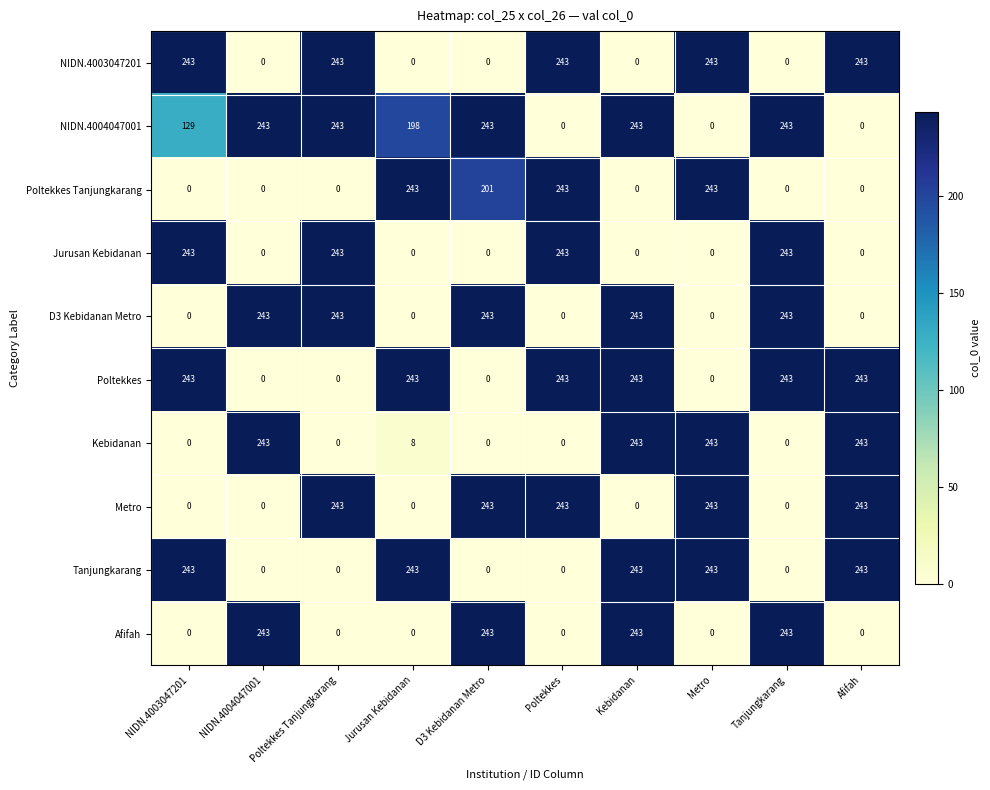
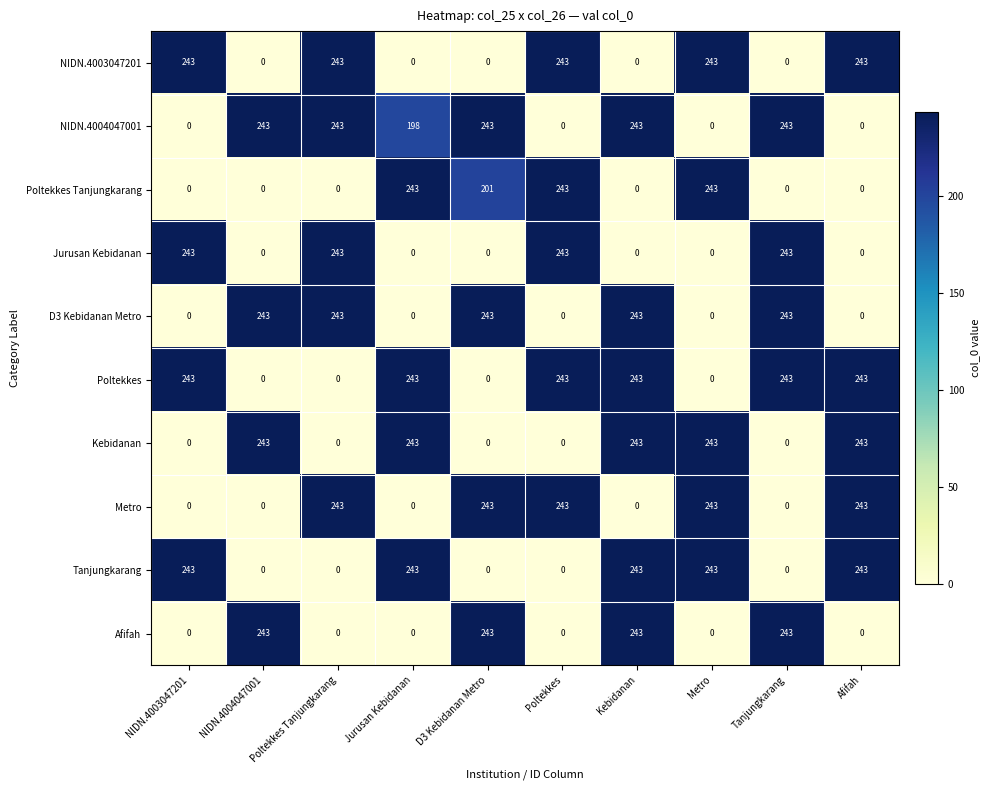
  {
    "NIDN.4003047201": {
      "NIDN.4003047201": 243,
      "NIDN.4004047001": 0,
      "Poltekkes Tanjungkarang": 243,
      "Jurusan Kebidanan": 0,
      "D3 Kebidanan Metro": 0,
      "Poltekkes": 243,
      "Kebidanan": 0,
      "Metro": 243,
      "Tanjungkarang": 0,
      "Afifah": 243
    },
    "NIDN.4004047001": {
-     "NIDN.4003047201": 129,
+     "NIDN.4003047201": 0,
      "NIDN.4004047001": 243,
      "Poltekkes Tanjungkarang": 243,
      "Jurusan Kebidanan": 198,
      "D3 Kebidanan Metro": 243,
      "Poltekkes": 0,
      "Kebidanan": 243,
      "Metro": 0,
      "Tanjungkarang": 243,
      "Afifah": 0
    },
    "Poltekkes Tanjungkarang": {
      "NIDN.4003047201": 0,
      "NIDN.4004047001": 0,
      "Poltekkes Tanjungkarang": 0,
      "Jurusan Kebidanan": 243,
      "D3 Kebidanan Metro": 201,
      "Poltekkes": 243,
      "Kebidanan": 0,
      "Metro": 243,
      "Tanjungkarang": 0,
      "Afifah": 0
    },
    "Jurusan Kebidanan": {
      "NIDN.4003047201": 243,
      "NIDN.4004047001": 0,
      "Poltekkes Tanjungkarang": 243,
      "Jurusan Kebidanan": 0,
      "D3 Kebidanan Metro": 0,
      "Poltekkes": 243,
      "Kebidanan": 0,
      "Metro": 0,
      "Tanjungkarang": 243,
      "Afifah": 0
    },
    "D3 Kebidanan Metro": {
      "NIDN.4003047201": 0,
      "NIDN.4004047001": 243,
      "Poltekkes Tanjungkarang": 243,
      "Jurusan Kebidanan": 0,
      "D3 Kebidanan Metro": 243,
      "Poltekkes": 0,
      "Kebidanan": 243,
      "Metro": 0,
      "Tanjungkarang": 243,
      "Afifah": 0
    },
    "Poltekkes": {
      "NIDN.4003047201": 243,
      "NIDN.4004047001": 0,
      "Poltekkes Tanjungkarang": 0,
      "Jurusan Kebidanan": 243,
      "D3 Kebidanan Metro": 0,
      "Poltekkes": 243,
      "Kebidanan": 243,
      "Metro": 0,
      "Tanjungkarang": 243,
      "Afifah": 243
    },
    "Kebidanan": {
      "NIDN.4003047201": 0,
      "NIDN.4004047001": 243,
      "Poltekkes Tanjungkarang": 0,
-     "Jurusan Kebidanan": 8,
+     "Jurusan Kebidanan": 243,
      "D3 Kebidanan Metro": 0,
      "Poltekkes": 0,
      "Kebidanan": 243,
      "Metro": 243,
      "Tanjungkarang": 0,
      "Afifah": 243
    },
    "Metro": {
      "NIDN.4003047201": 0,
      "NIDN.4004047001": 0,
      "Poltekkes Tanjungkarang": 243,
      "Jurusan Kebidanan": 0,
      "D3 Kebidanan Metro": 243,
      "Poltekkes": 243,
      "Kebidanan": 0,
      "Metro": 243,
      "Tanjungkarang": 0,
      "Afifah": 243
    },
    "Tanjungkarang": {
      "NIDN.4003047201": 243,
      "NIDN.4004047001": 0,
      "Poltekkes Tanjungkarang": 0,
      "Jurusan Kebidanan": 243,
      "D3 Kebidanan Metro": 0,
      "Poltekkes": 0,
      "Kebidanan": 243,
      "Metro": 243,
      "Tanjungkarang": 0,
      "Afifah": 243
    },
    "Afifah": {
      "NIDN.4003047201": 0,
      "NIDN.4004047001": 243,
      "Poltekkes Tanjungkarang": 0,
      "Jurusan Kebidanan": 0,
      "D3 Kebidanan Metro": 243,
      "Poltekkes": 0,
      "Kebidanan": 243,
      "Metro": 0,
      "Tanjungkarang": 243,
      "Afifah": 0
    }
  }
